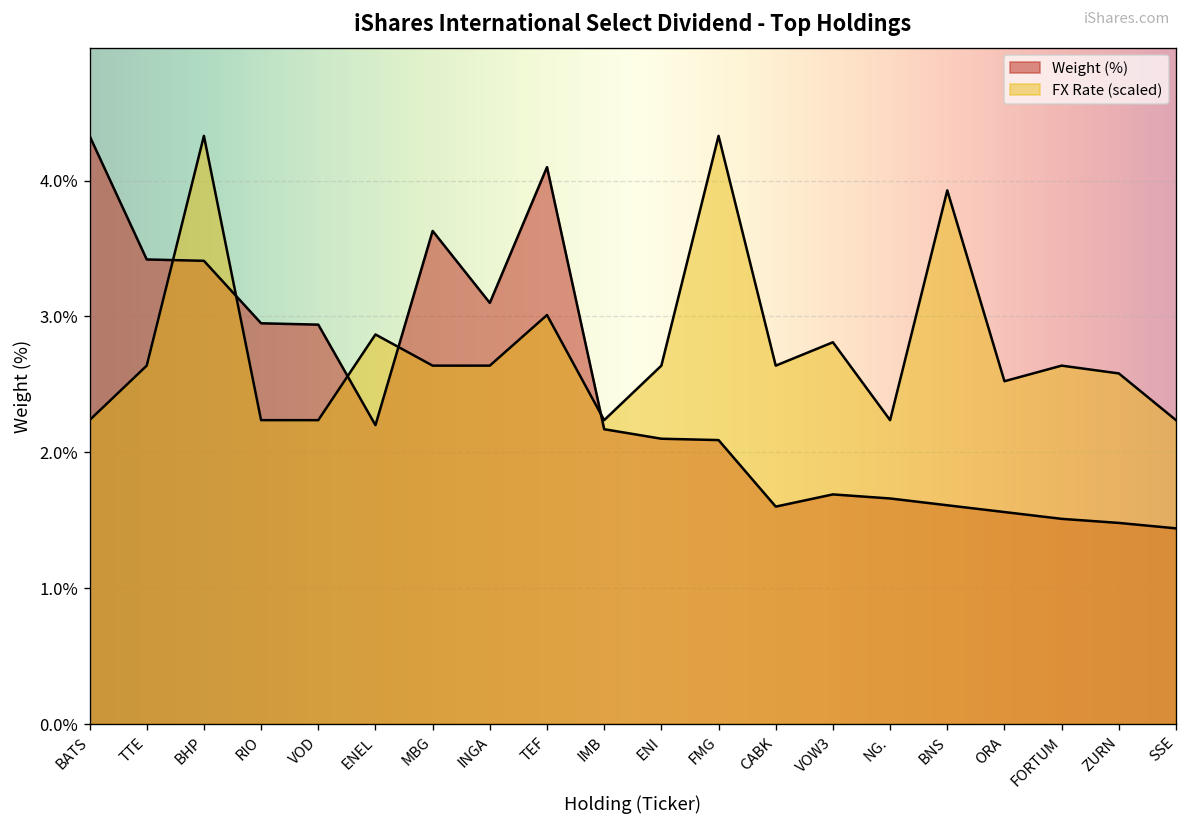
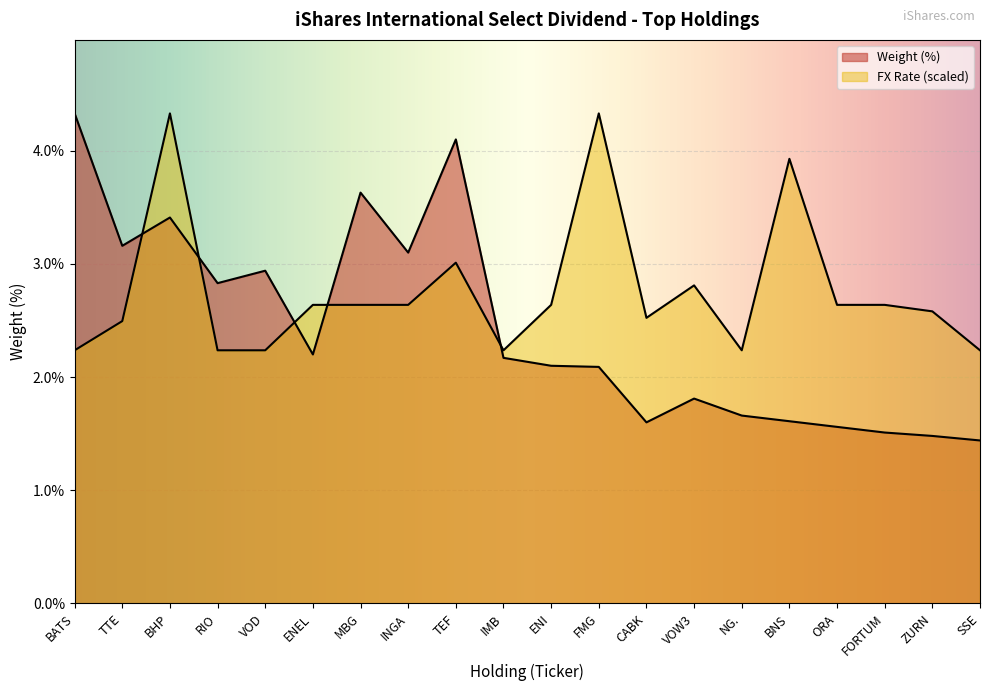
  {
    "Weight (%)": {
      "BATS": "4.33%",
-     "TTE": "3.42%",
+     "TTE": "3.16%",
      "BHP": "3.41%",
-     "RIO": "2.95%",
+     "RIO": "2.83%",
      "VOD": "2.94%",
      "ENEL": "2.20%",
      "MBG": "3.63%",
      "INGA": "3.10%",
      "TEF": "4.10%",
      "IMB": "2.17%",
      "ENI": "2.10%",
      "FMG": "2.09%",
      "CABK": "1.60%",
-     "VOW3": "1.69%",
+     "VOW3": "1.81%",
      "NG.": "1.66%",
      "BNS": "1.61%",
      "ORA": "1.56%",
      "FORTUM": "1.51%",
      "ZURN": "1.48%",
      "SSE": "1.44%"
    },
    "FX Rate (scaled)": {
      "BATS": "2.24%",
-     "TTE": "2.64%",
+     "TTE": "2.49%",
      "BHP": "4.33%",
      "RIO": "2.24%",
      "VOD": "2.24%",
-     "ENEL": "2.87%",
+     "ENEL": "2.64%",
      "MBG": "2.64%",
      "INGA": "2.64%",
      "TEF": "3.01%",
      "IMB": "2.24%",
      "ENI": "2.64%",
      "FMG": "4.33%",
-     "CABK": "2.64%",
+     "CABK": "2.52%",
      "VOW3": "2.81%",
      "NG.": "2.24%",
      "BNS": "3.93%",
-     "ORA": "2.52%",
+     "ORA": "2.64%",
      "FORTUM": "2.64%",
      "ZURN": "2.58%",
      "SSE": "2.24%"
    }
  }
